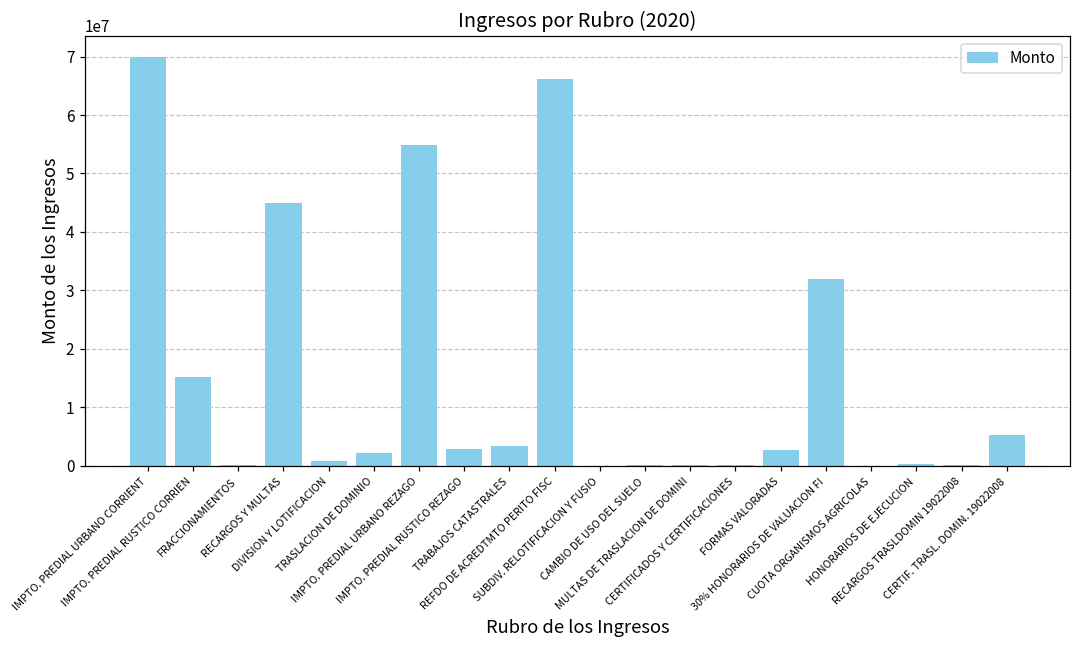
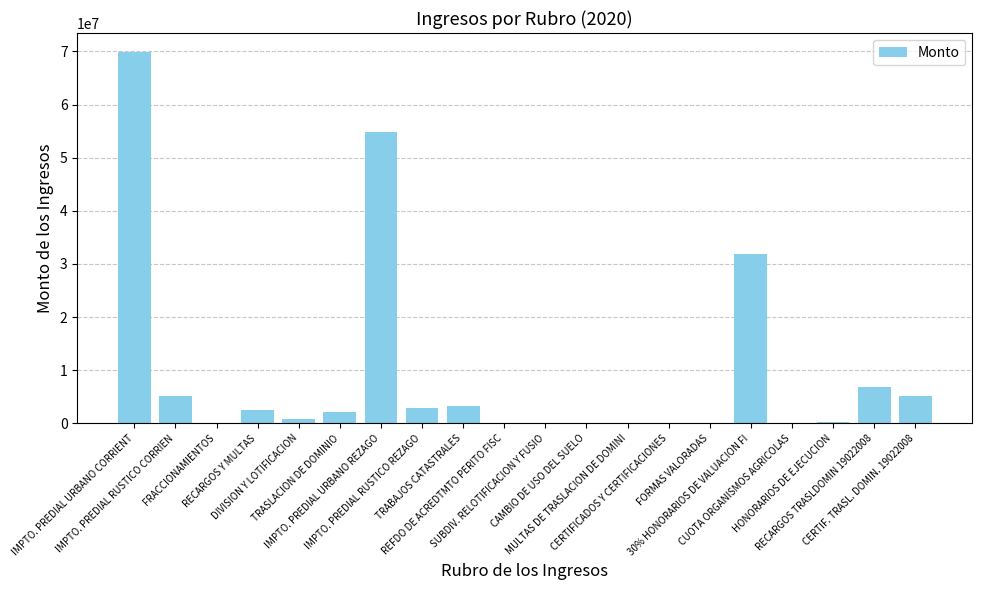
  {
    "IMPTO. PREDIAL URBANO CORRIENT": 70000000,
-   "IMPTO. PREDIAL RUSTICO CORRIEN": 15000000,
-   "RECARGOS Y MULTAS": 45000000,
+   "IMPTO. PREDIAL RUSTICO CORRIEN": 5000000,
+   "RECARGOS Y MULTAS": 2000000,
    "DIVISION Y LOTIFICACION": 1000000,
    "TRASLACION DE DOMINIO": 2000000,
    "IMPTO. PREDIAL URBANO REZAGO": 55000000,
    "IMPTO. PREDIAL RUSTICO REZAGO": 3000000,
    "TRABAJOS CATASTRALES": 3000000,
-   "REFDO DE ACREDTMTO PERITO FISC": 66000000,
-   "FORMAS VALORADAS": 3000000,
+   "REFDO DE ACREDTMTO PERITO FISC": 0,
+   "FORMAS VALORADAS": 0,
    "30% HONORARIOS DE VALUACION FI": 32000000,
-   "RECARGOS TRASLDOMIN 19022008": 0,
+   "RECARGOS TRASLDOMIN 19022008": 7000000,
    "CERTIF. TRASL. DOMIN. 19022008": 5000000
  }
